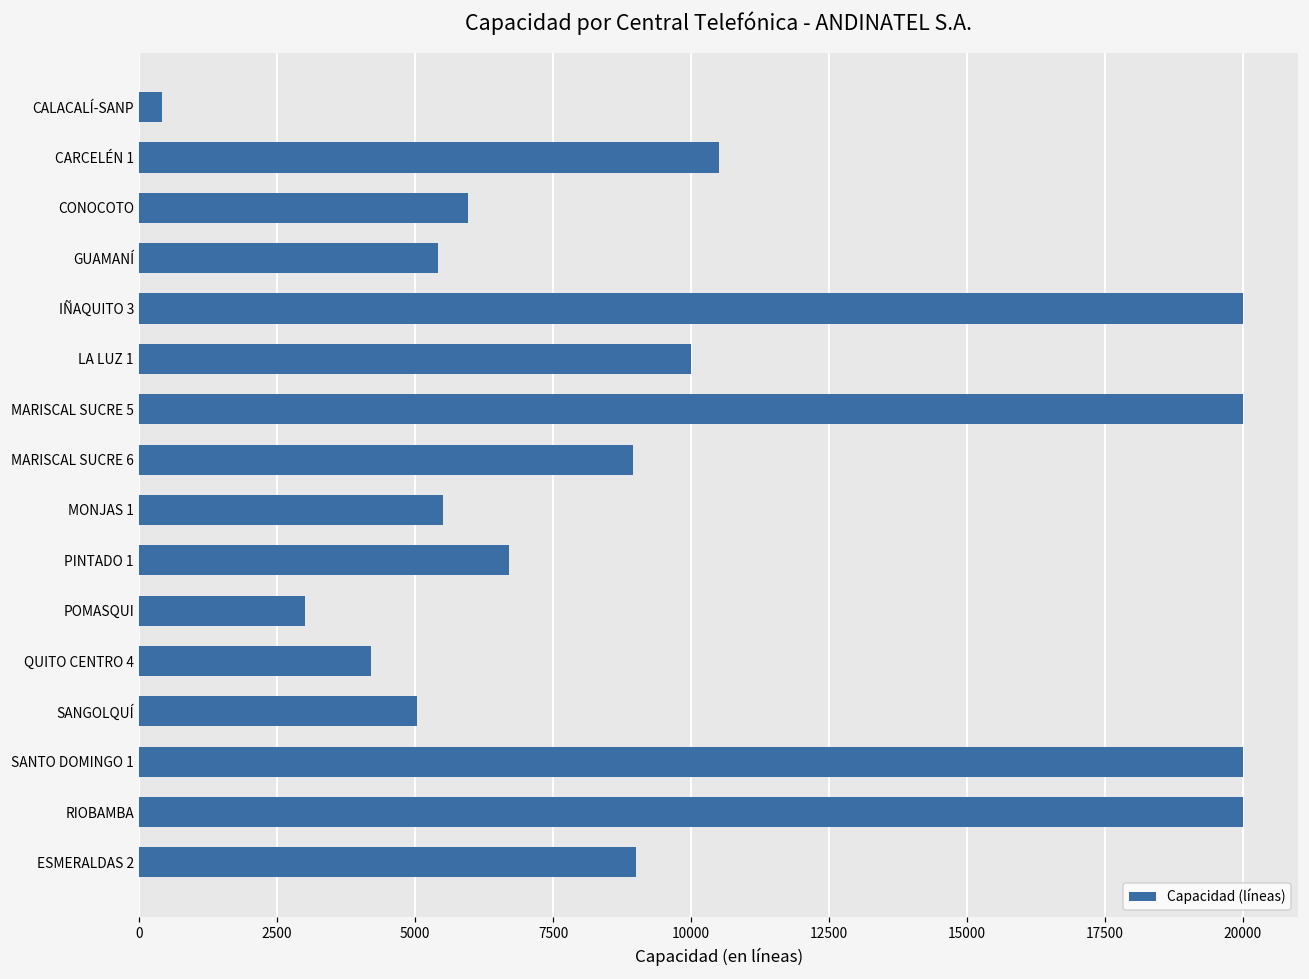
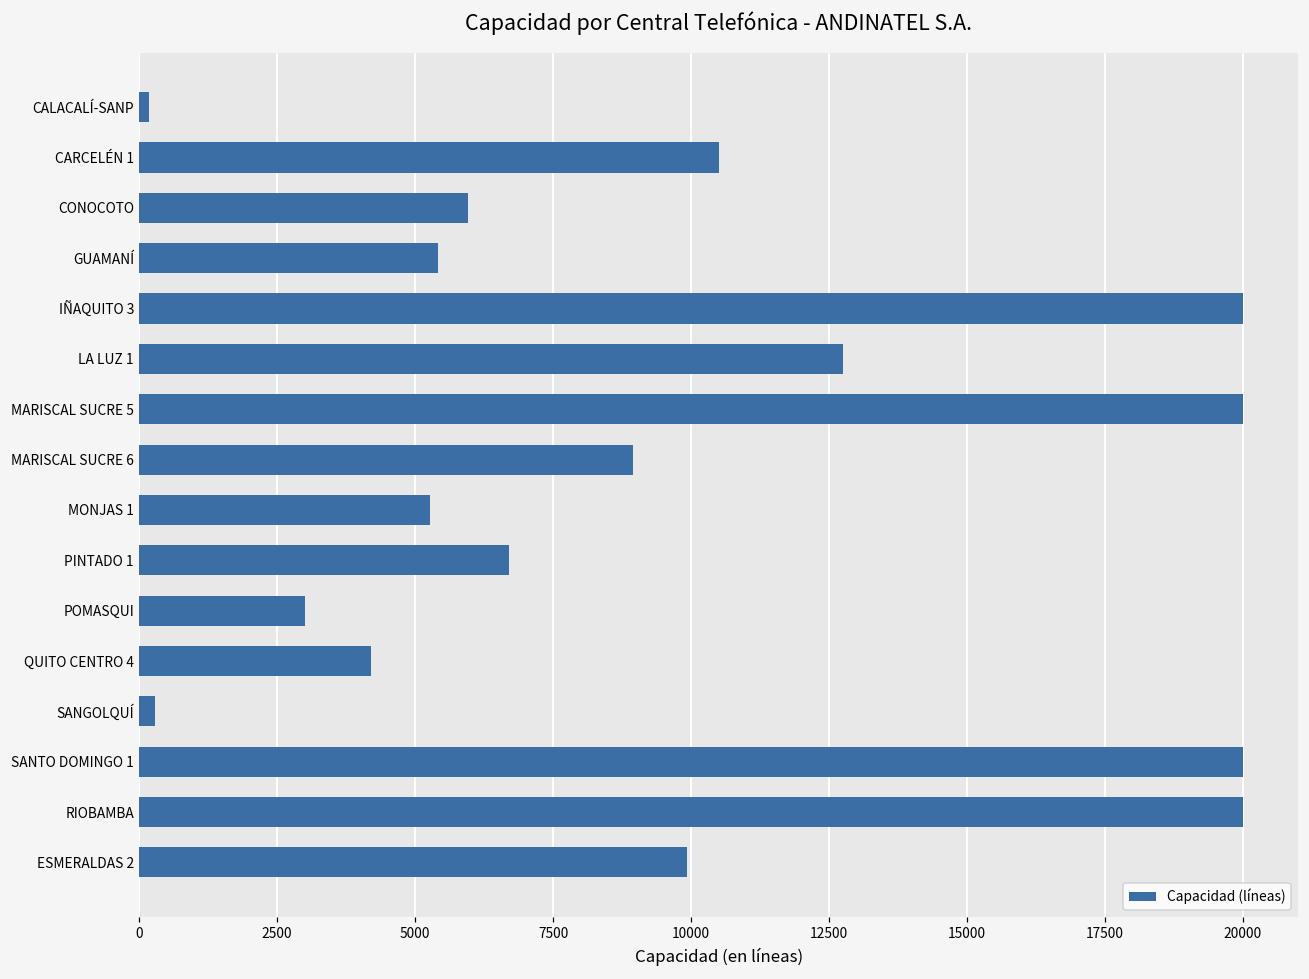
  {
-   "CALACALÍ-SANP": 400,
+   "CALACALÍ-SANP": 200,
    "CARCELÉN 1": 10500,
    "CONOCOTO": 6000,
    "GUAMANÍ": 5400,
    "IÑAQUITO 3": 20000,
-   "LA LUZ 1": 10000,
+   "LA LUZ 1": 12800,
    "MARISCAL SUCRE 5": 20000,
    "MARISCAL SUCRE 6": 8900,
-   "MONJAS 1": 5500,
+   "MONJAS 1": 5300,
    "PINTADO 1": 6700,
    "POMASQUI": 3000,
    "QUITO CENTRO 4": 4200,
-   "SANGOLQUÍ": 5000,
+   "SANGOLQUÍ": 300,
    "SANTO DOMINGO 1": 20000,
    "RIOBAMBA": 20000,
-   "ESMERALDAS 2": 9000
+   "ESMERALDAS 2": 9900
  }
